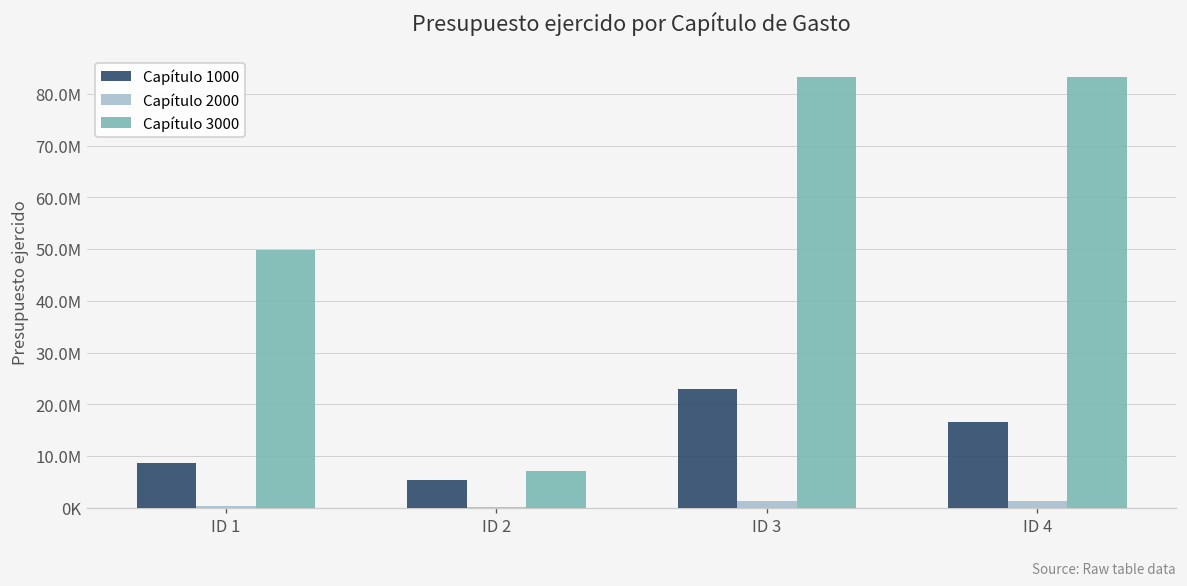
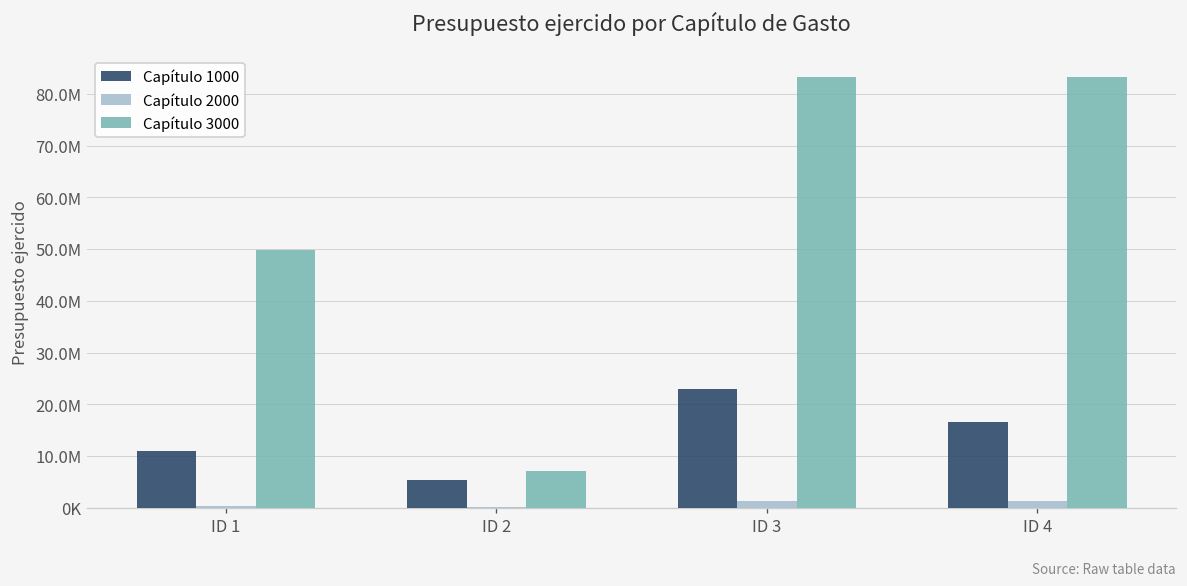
  {
    "Capítulo 1000": {
-     "ID 1": 9000000,
+     "ID 1": 11000000,
      "ID 2": 5000000,
      "ID 3": 23000000,
      "ID 4": 17000000
    }
  }
